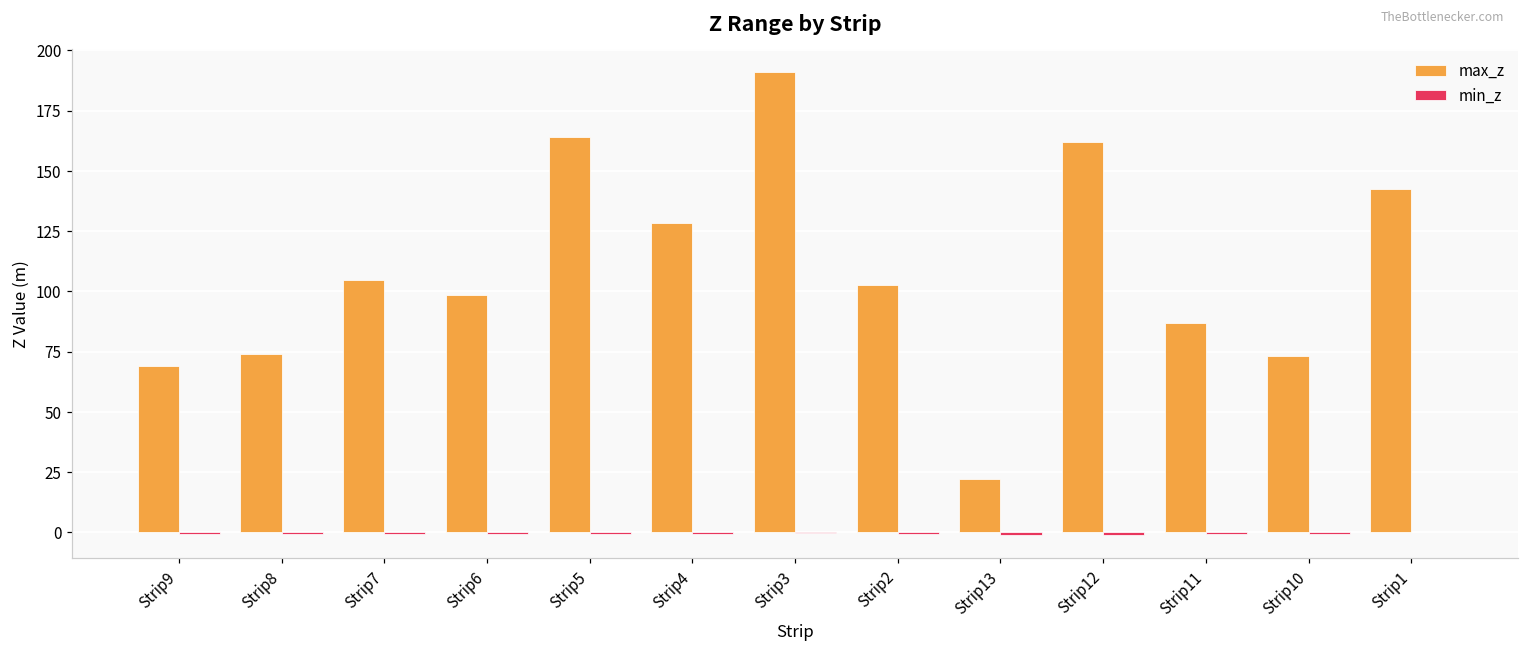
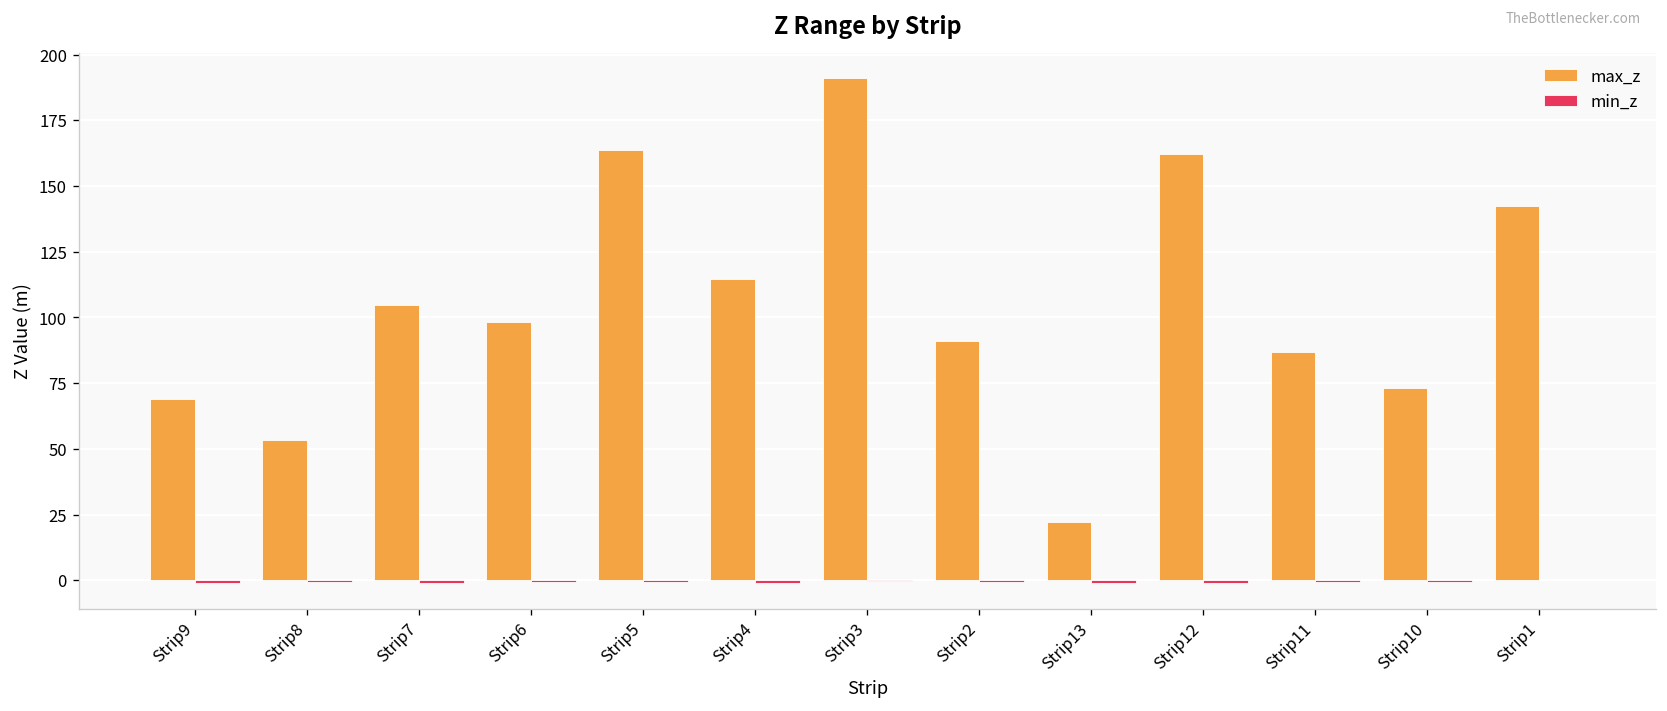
  {
    "max_z": {
      "Strip9": 69,
-     "Strip8": 74,
+     "Strip8": 53,
      "Strip7": 105,
      "Strip6": 98,
      "Strip5": 164,
-     "Strip4": 128,
+     "Strip4": 114,
      "Strip3": 191,
-     "Strip2": 103,
+     "Strip2": 91,
      "Strip13": 22,
      "Strip12": 162,
      "Strip11": 87,
      "Strip10": 73,
      "Strip1": 143
    },
    "min_z": {
      "Strip13": -1
    }
  }
